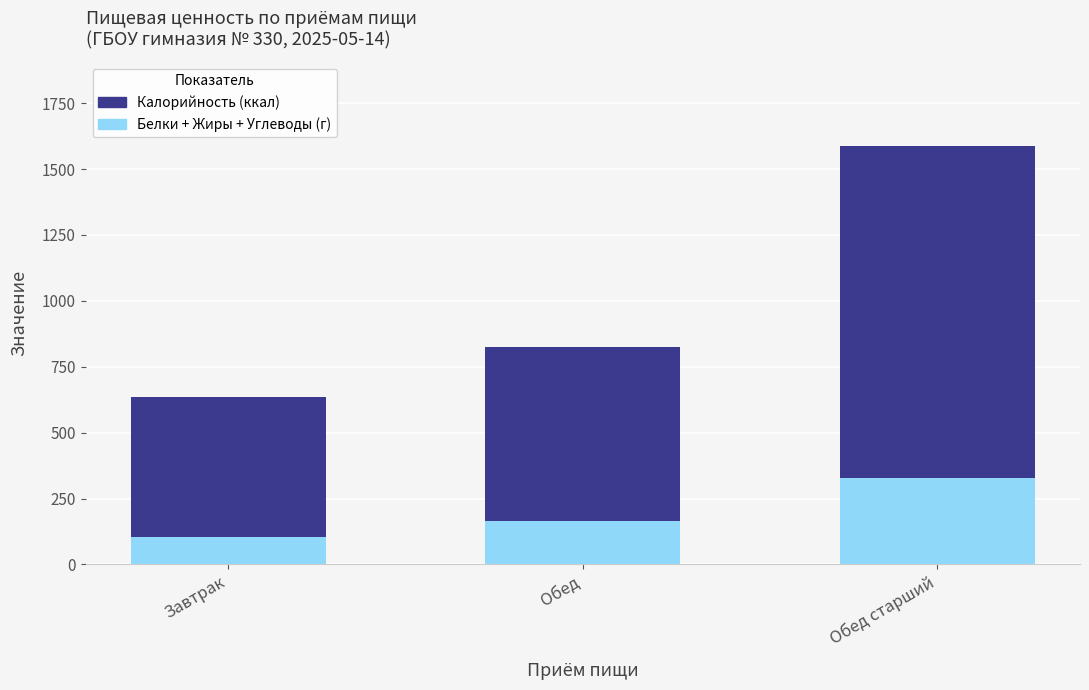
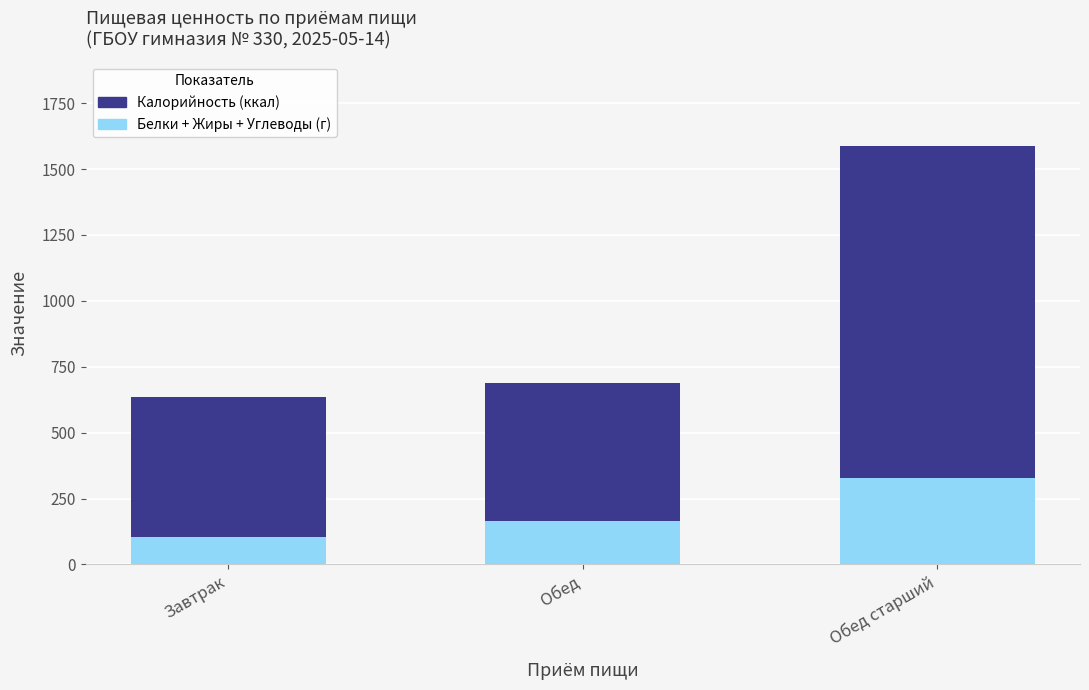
  {
    "Калорийность (ккал)": {
      "Завтрак": 640,
-     "Обед": 830,
+     "Обед": 690,
      "Обед старший": 1590
    }
  }
